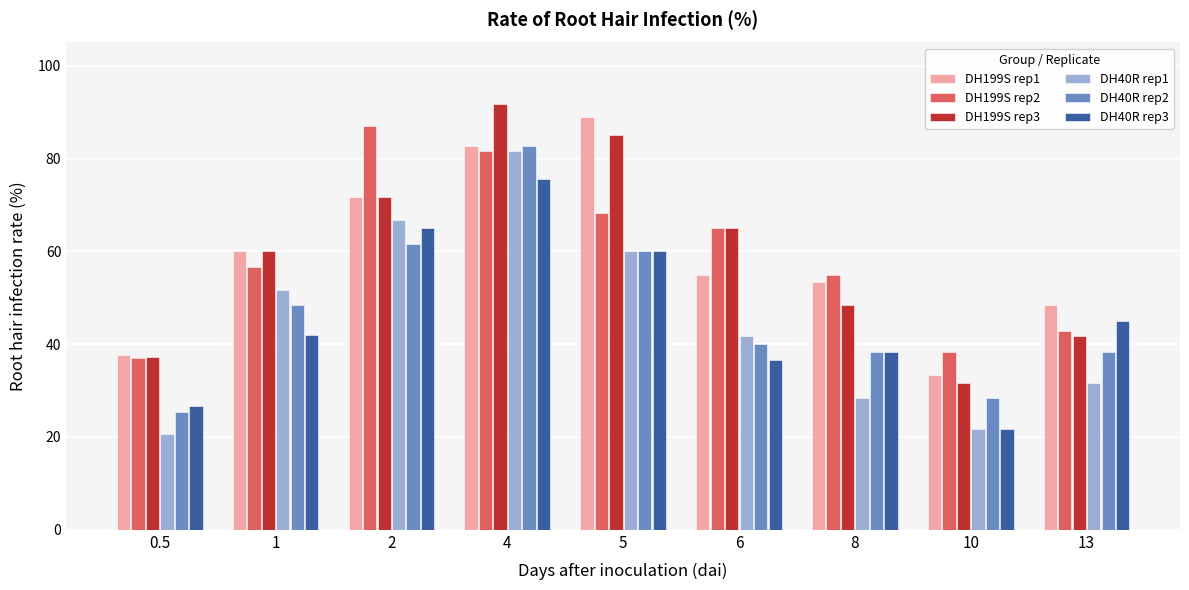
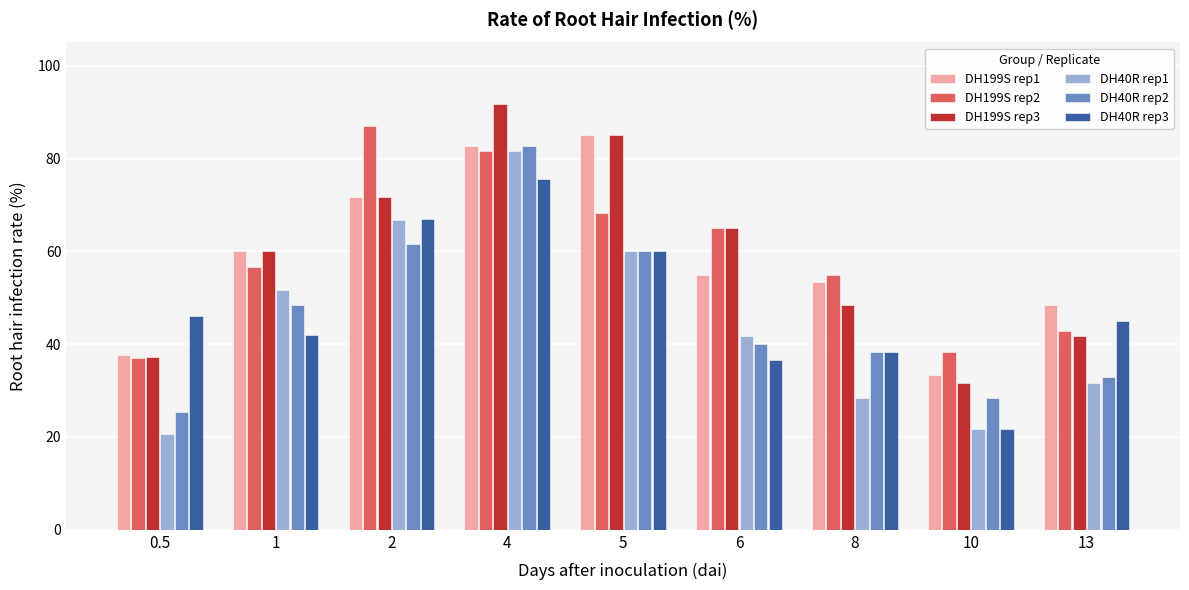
  {
    "DH199S rep1": {
      "0.5": 38,
      "1": 60,
      "2": 72,
      "4": 83,
-     "5": 89,
+     "5": 85,
      "6": 55,
      "8": 53,
      "10": 33,
      "13": 48
    },
    "DH199S rep2": {
      "0.5": 37,
      "1": 57,
      "2": 87,
      "4": 82,
      "5": 68,
      "6": 65,
      "8": 55,
      "10": 38,
      "13": 43
    },
    "DH199S rep3": {
      "0.5": 37,
      "1": 60,
      "2": 72,
      "4": 92,
      "5": 85,
      "6": 65,
      "8": 48,
      "10": 32,
      "13": 42
    },
    "DH40R rep1": {
      "0.5": 21,
      "1": 52,
      "2": 67,
      "4": 82,
      "5": 60,
      "6": 42,
      "8": 28,
      "10": 22,
      "13": 32
    },
    "DH40R rep2": {
      "0.5": 25,
      "1": 48,
      "2": 62,
      "4": 83,
      "5": 60,
      "6": 40,
      "8": 38,
      "10": 28,
-     "13": 38
+     "13": 33
    },
    "DH40R rep3": {
-     "0.5": 27,
+     "0.5": 46,
      "1": 42,
-     "2": 65,
+     "2": 67,
      "4": 76,
      "5": 60,
      "6": 37,
      "8": 38,
      "10": 22,
      "13": 45
    }
  }
